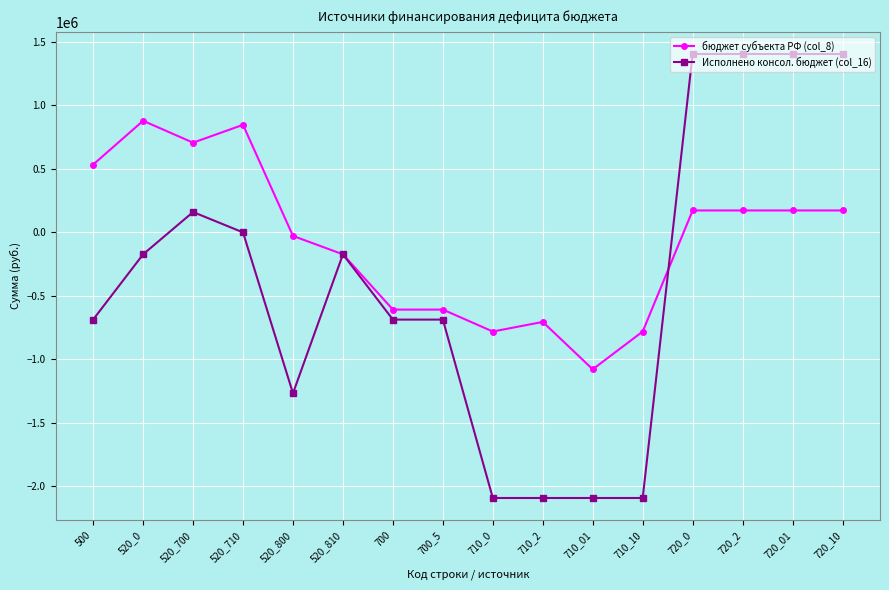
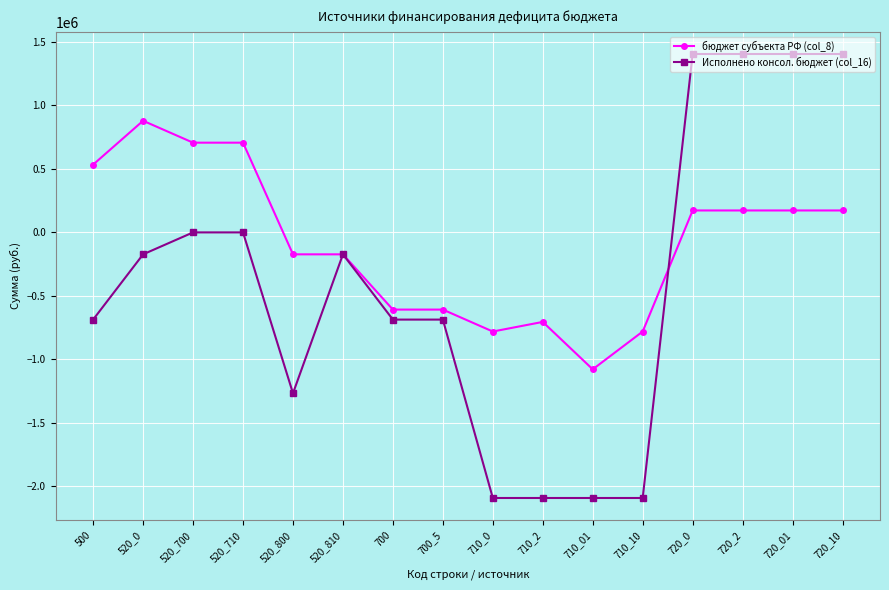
  {
    "бюджет субъекта РФ (col_8)": {
      "500": 530000,
      "520_0": 880000,
      "520_700": 710000,
-     "520_710": 850000,
-     "520_800": -30000,
+     "520_710": 710000,
+     "520_800": -170000,
      "700": -610000,
      "700_5": -610000,
      "710_0": -780000,
      "710_2": -710000,
      "710_01": -1080000,
      "710_10": -780000,
      "720_0": 170000,
      "720_2": 170000,
      "720_01": 170000,
      "720_10": 170000
    },
    "Исполнено консол. бюджет (col_16)": {
      "500": -690000,
      "520_0": -170000,
-     "520_700": 160000,
+     "520_700": 0,
      "520_710": 0,
      "520_800": -1270000,
      "700": -690000,
      "700_5": -690000,
      "710_0": -2090000,
      "710_2": -2090000,
      "710_01": -2090000,
      "710_10": -2090000
    }
  }
